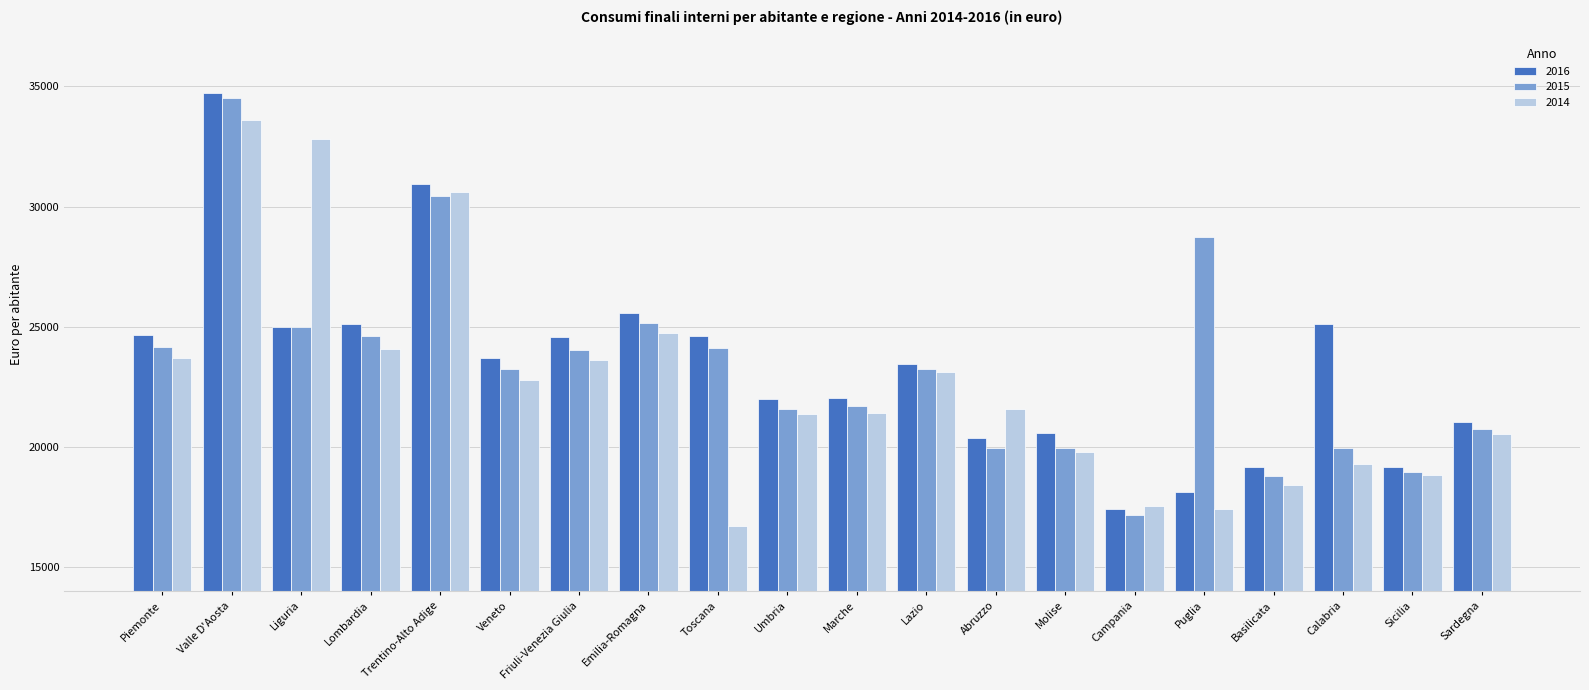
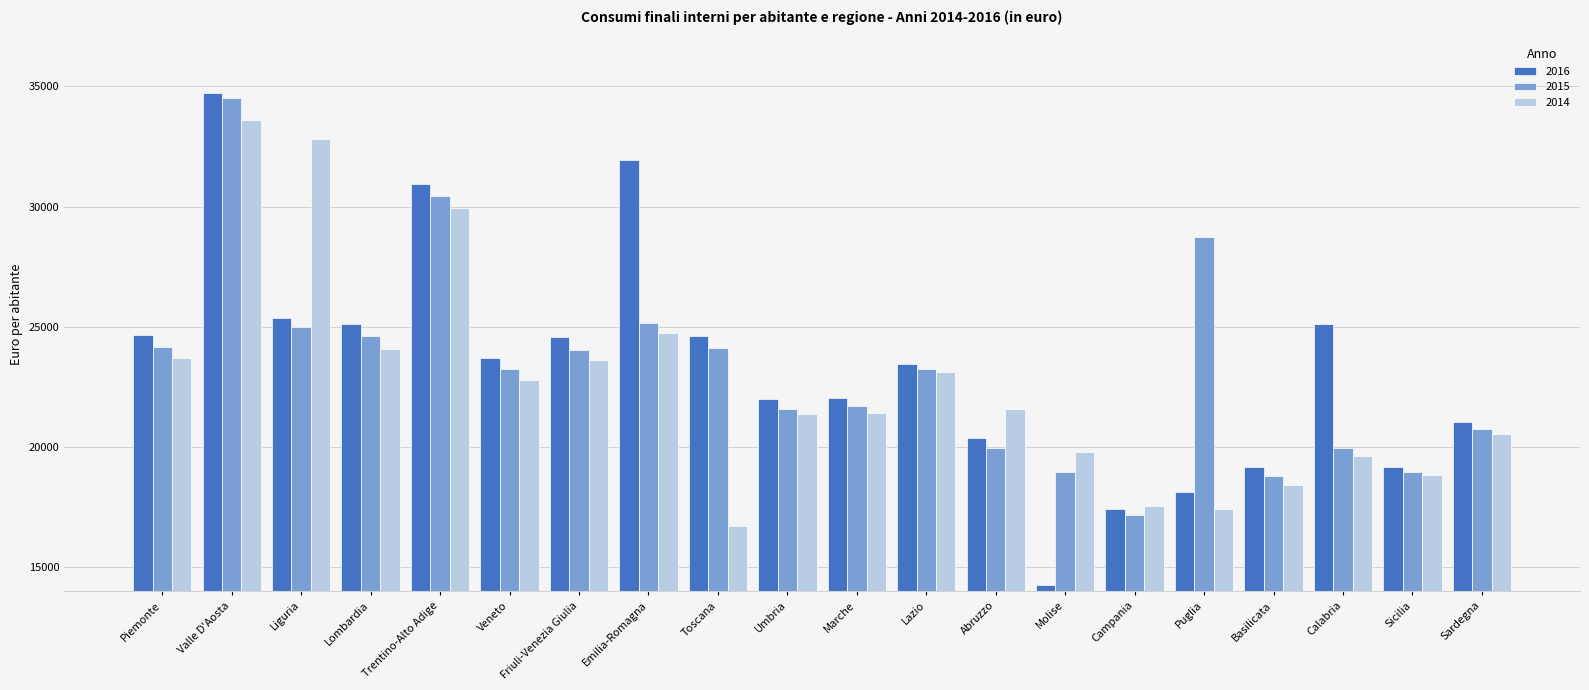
  {
    "2016": {
      "Piemonte": 24600,
      "Valle D'Aosta": 34700,
-     "Liguria": 25000,
+     "Liguria": 25400,
      "Lombardia": 25100,
      "Trentino-Alto Adige": 31000,
      "Veneto": 23700,
      "Friuli-Venezia Giulia": 24600,
-     "Emilia-Romagna": 25600,
+     "Emilia-Romagna": 31900,
      "Toscana": 24600,
      "Umbria": 22000,
      "Marche": 22000,
      "Lazio": 23400,
      "Abruzzo": 20400,
-     "Molise": 20600,
+     "Molise": 14300,
      "Campania": 17400,
      "Puglia": 18100,
      "Basilicata": 19200,
      "Calabria": 25100,
      "Sicilia": 19200,
      "Sardegna": 21100
    },
    "2015": {
      "Piemonte": 24100,
      "Valle D'Aosta": 34500,
      "Liguria": 25000,
      "Lombardia": 24600,
      "Trentino-Alto Adige": 30400,
      "Veneto": 23200,
      "Friuli-Venezia Giulia": 24000,
      "Emilia-Romagna": 25100,
      "Toscana": 24100,
      "Umbria": 21600,
      "Marche": 21700,
      "Lazio": 23300,
      "Abruzzo": 19900,
-     "Molise": 19900,
+     "Molise": 19000,
      "Campania": 17200,
      "Puglia": 28700,
      "Basilicata": 18800,
      "Calabria": 20000,
      "Sicilia": 18900,
      "Sardegna": 20800
    },
    "2014": {
      "Piemonte": 23700,
      "Valle D'Aosta": 33600,
      "Liguria": 32800,
      "Lombardia": 24100,
-     "Trentino-Alto Adige": 30600,
+     "Trentino-Alto Adige": 30000,
      "Veneto": 22800,
      "Friuli-Venezia Giulia": 23600,
      "Emilia-Romagna": 24800,
      "Toscana": 16700,
      "Umbria": 21400,
      "Marche": 21400,
      "Lazio": 23100,
      "Abruzzo": 21600,
      "Molise": 19800,
      "Campania": 17500,
      "Puglia": 17400,
      "Basilicata": 18400,
-     "Calabria": 19300,
+     "Calabria": 19600,
      "Sicilia": 18800,
      "Sardegna": 20500
    }
  }
